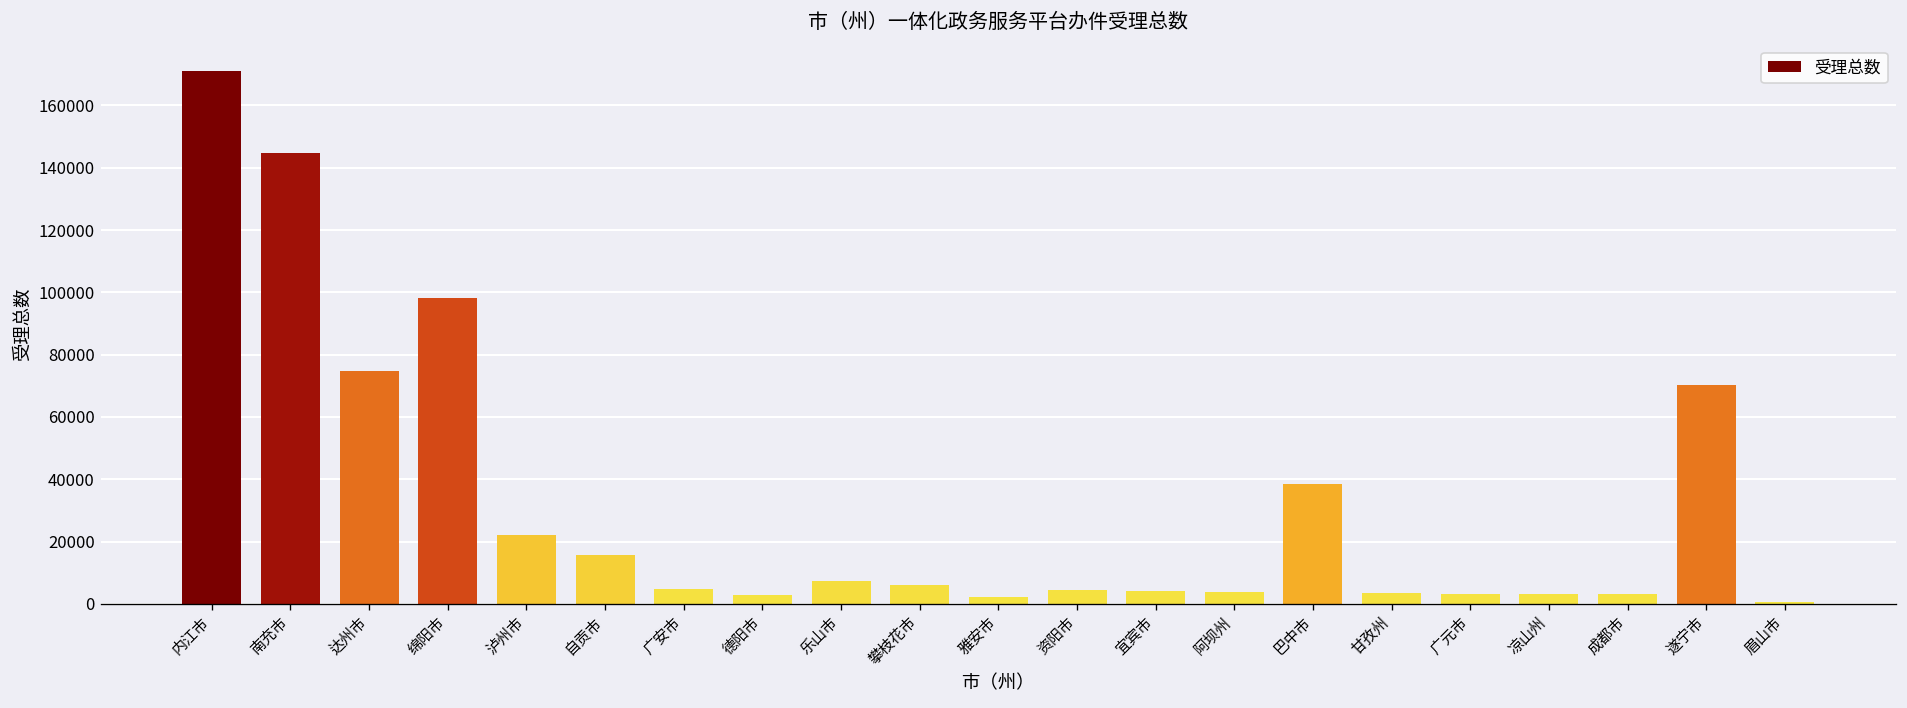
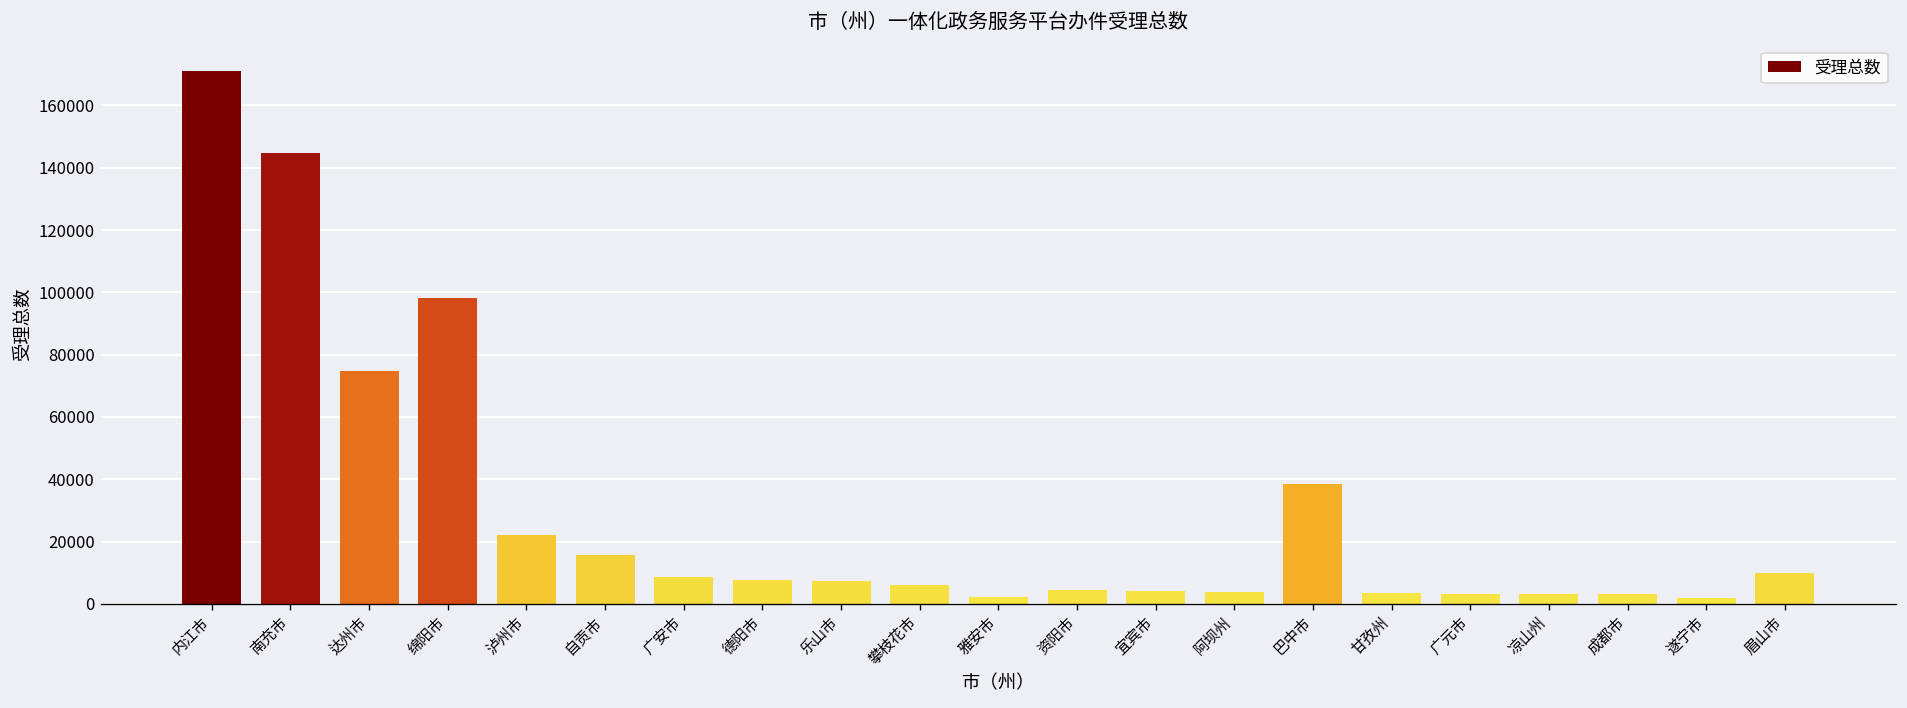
  {
    "内江市": 171000,
    "南充市": 145000,
    "达州市": 75000,
    "绵阳市": 98000,
    "泸州市": 22000,
    "自贡市": 16000,
-   "广安市": 5000,
-   "德阳市": 3000,
+   "广安市": 9000,
+   "德阳市": 7000,
    "乐山市": 7000,
    "攀枝花市": 6000,
    "雅安市": 2000,
    "资阳市": 4000,
    "宜宾市": 4000,
    "阿坝州": 4000,
    "巴中市": 38000,
    "甘孜州": 4000,
    "广元市": 3000,
    "凉山州": 3000,
    "成都市": 3000,
-   "遂宁市": 70000,
-   "眉山市": 1000
+   "遂宁市": 2000,
+   "眉山市": 10000
  }
